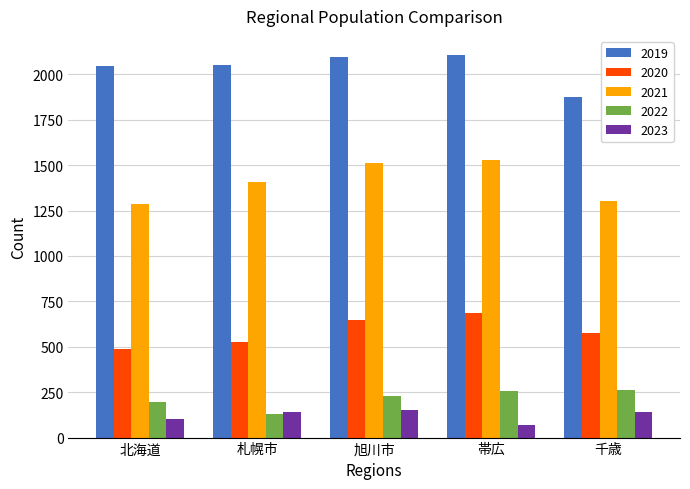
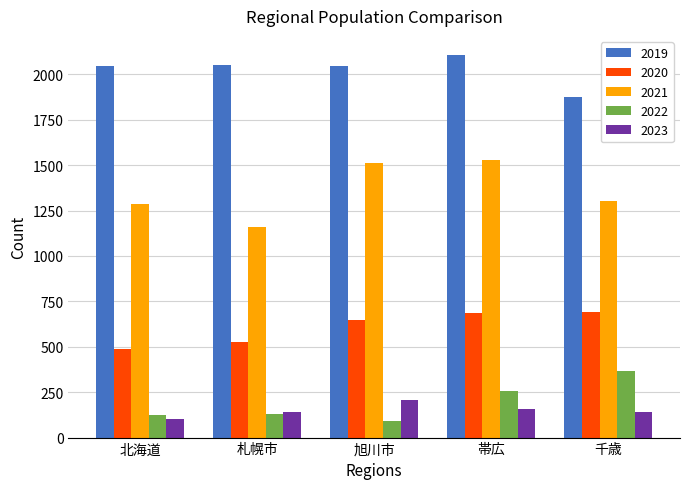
  {
    "2019": {
      "北海道": 2050,
      "札幌市": 2050,
-     "旭川市": 2100,
+     "旭川市": 2050,
      "帯広": 2110,
      "千歳": 1880
    },
    "2020": {
      "北海道": 490,
      "札幌市": 520,
      "旭川市": 650,
      "帯広": 690,
-     "千歳": 580
+     "千歳": 690
    },
    "2021": {
      "北海道": 1290,
-     "札幌市": 1410,
+     "札幌市": 1160,
      "旭川市": 1510,
      "帯広": 1530,
      "千歳": 1310
    },
    "2022": {
-     "北海道": 200,
+     "北海道": 120,
      "札幌市": 130,
-     "旭川市": 230,
+     "旭川市": 90,
      "帯広": 260,
-     "千歳": 260
+     "千歳": 360
    },
    "2023": {
      "北海道": 100,
      "札幌市": 140,
-     "旭川市": 150,
-     "帯広": 70,
+     "旭川市": 210,
+     "帯広": 160,
      "千歳": 140
    }
  }
